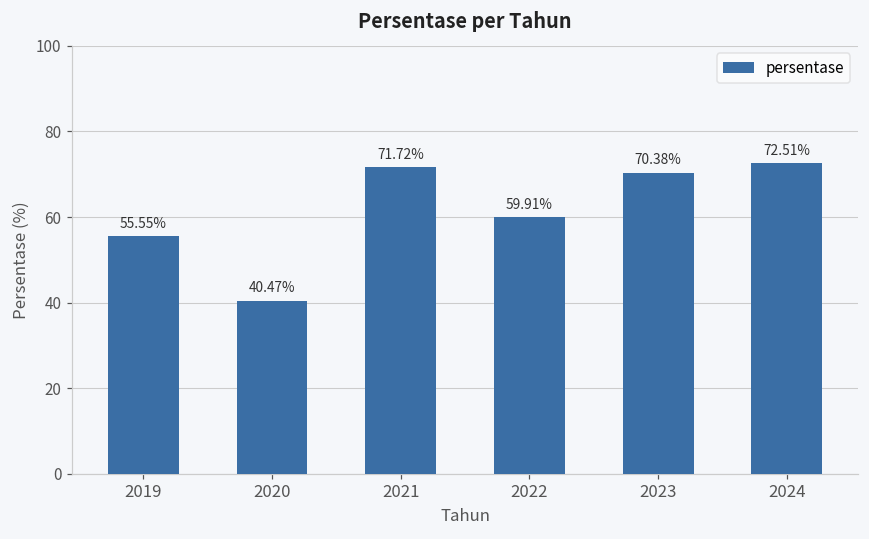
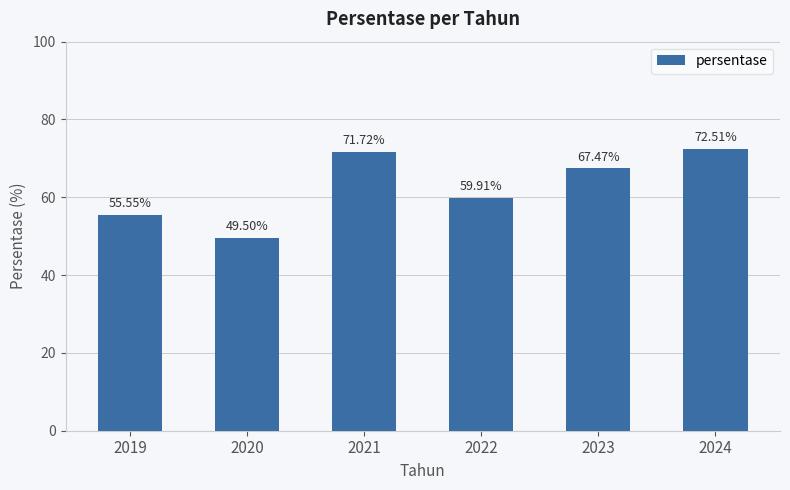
  {
    "2019": "55.55%",
-   "2020": "40.47%",
+   "2020": "49.50%",
    "2021": "71.72%",
    "2022": "59.91%",
-   "2023": "70.38%",
+   "2023": "67.47%",
    "2024": "72.51%"
  }
